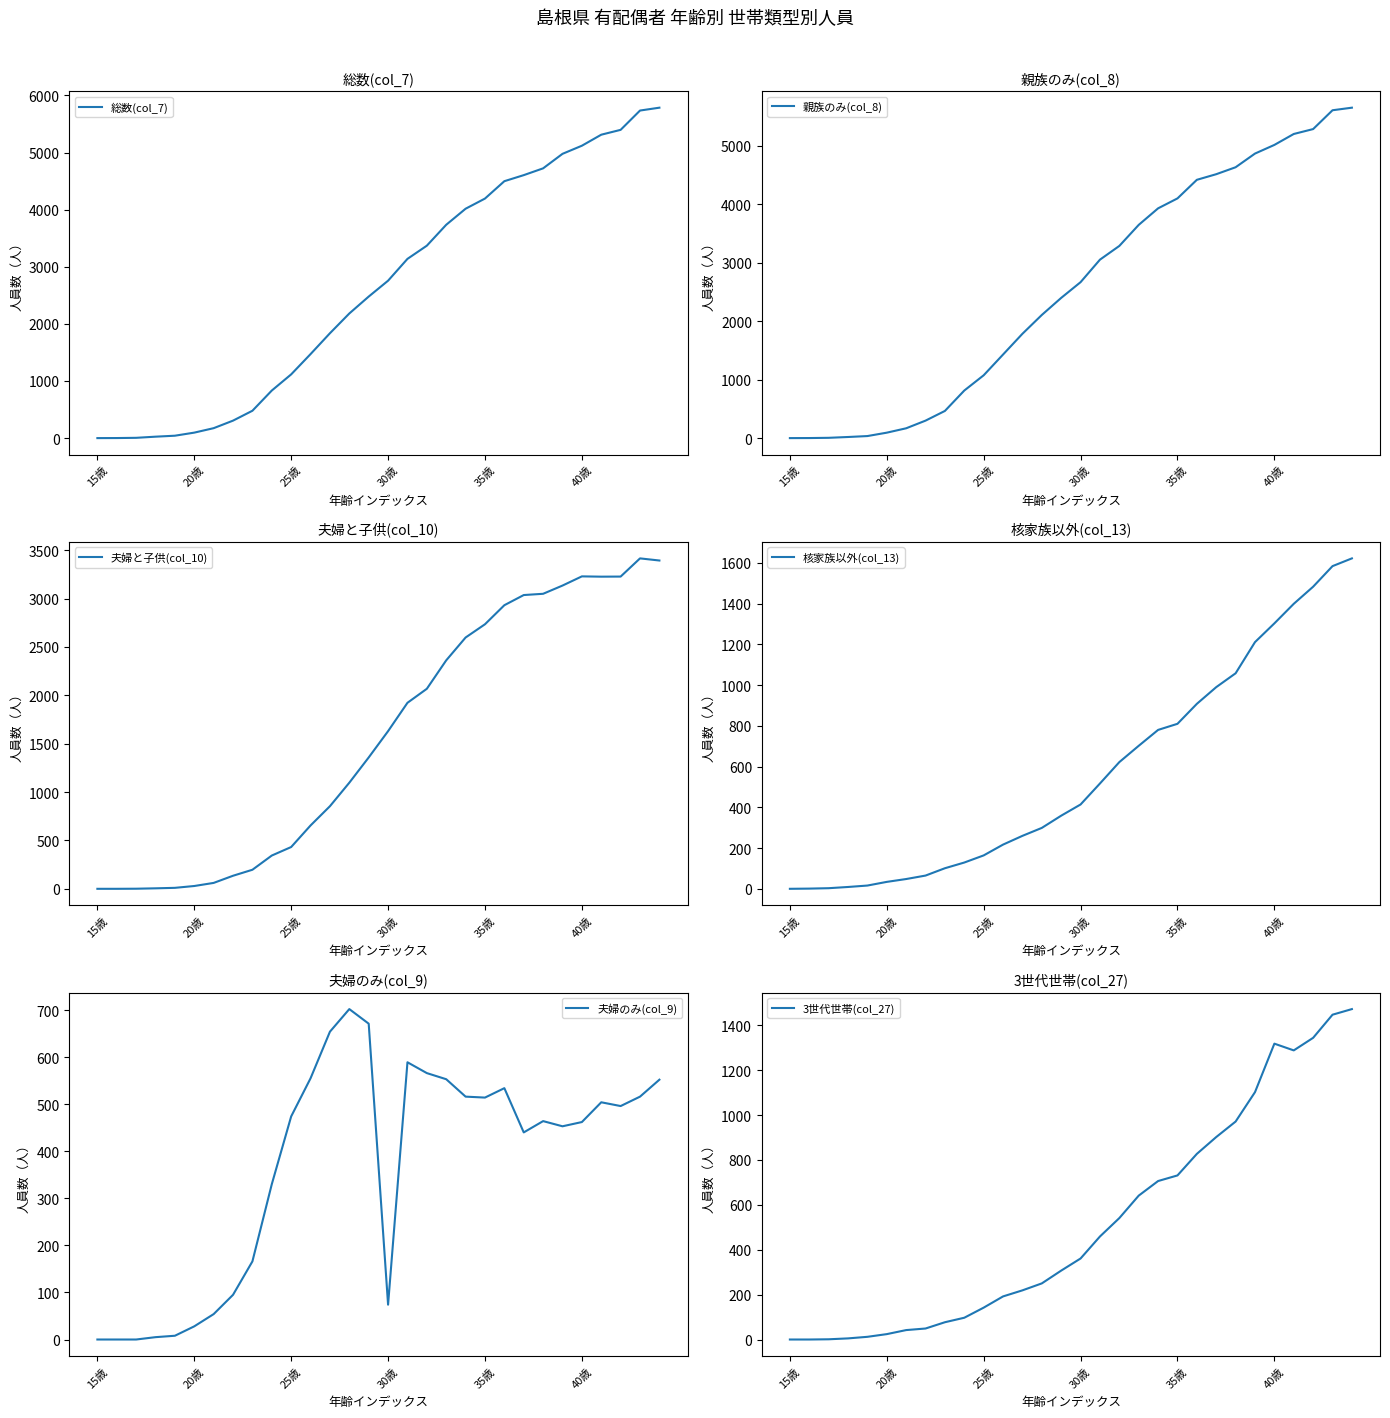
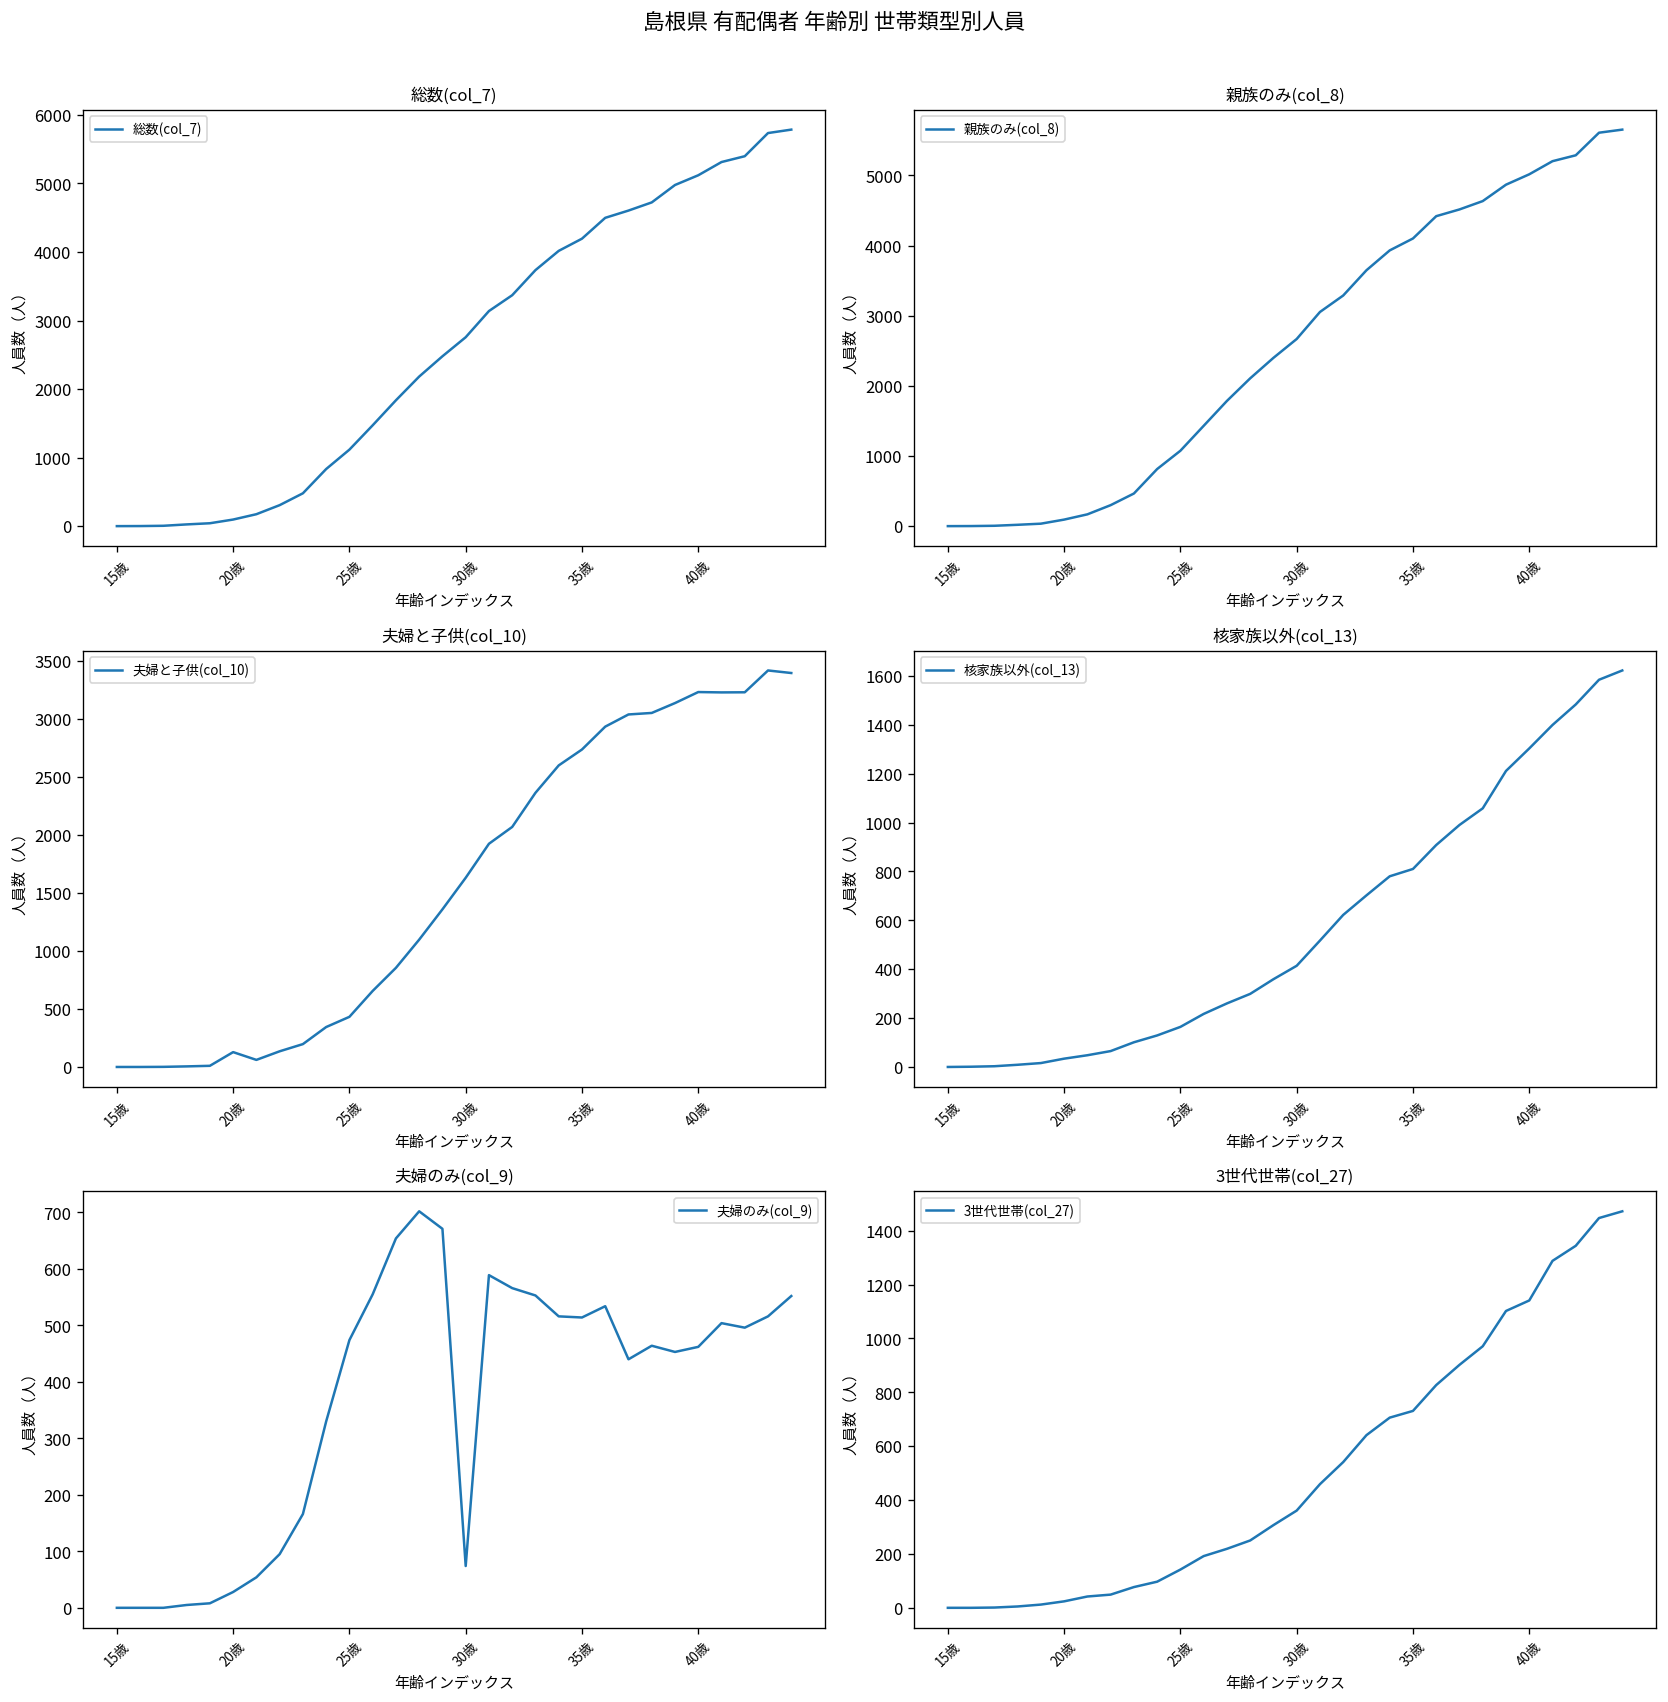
  {
    "総数(col_7)": {
      "15歳": 0,
      "20歳": 100,
      "25歳": 1100,
      "30歳": 2800,
      "35歳": 4200,
      "40歳": 5100
    },
    "親族のみ(col_8)": {
      "15歳": 0,
      "20歳": 100,
      "25歳": 1100,
      "30歳": 2700,
      "35歳": 4100,
      "40歳": 5000
    },
    "夫婦と子供(col_10)": {
      "15歳": 0,
-     "20歳": 0,
+     "20歳": 100,
      "25歳": 400,
      "30歳": 1600,
      "35歳": 2700,
      "40歳": 3200
    },
    "核家族以外(col_13)": {
      "15歳": 0,
      "20歳": 30,
      "25歳": 160,
      "30歳": 410,
      "35歳": 810,
      "40歳": 1300
    },
    "夫婦のみ(col_9)": {
      "15歳": 0,
      "20歳": 30,
      "25歳": 470,
      "30歳": 70,
      "35歳": 510,
      "40歳": 460
    },
    "3世代世帯(col_27)": {
      "15歳": 0,
      "20歳": 20,
      "25歳": 140,
      "30歳": 360,
      "35歳": 730,
-     "40歳": 1320
+     "40歳": 1140
    }
  }
